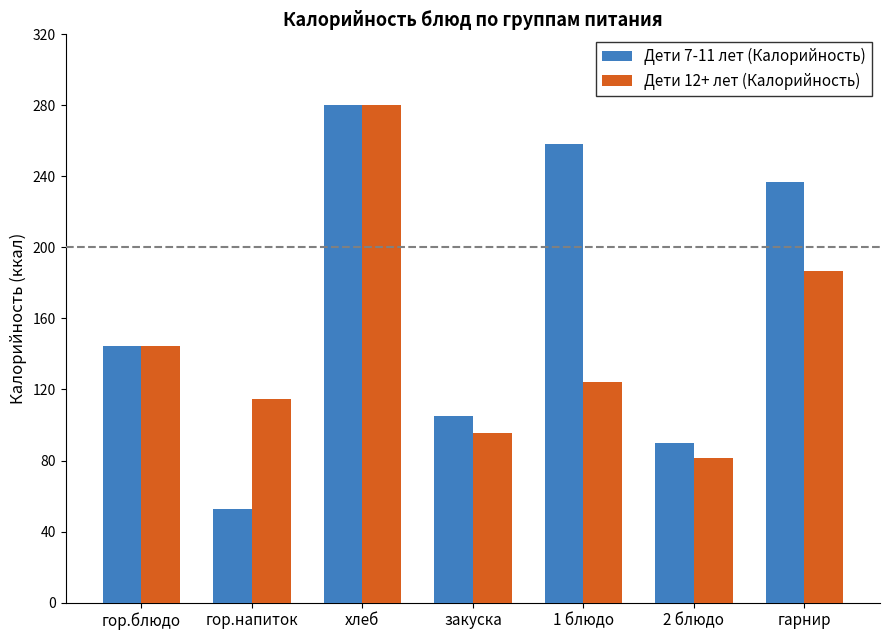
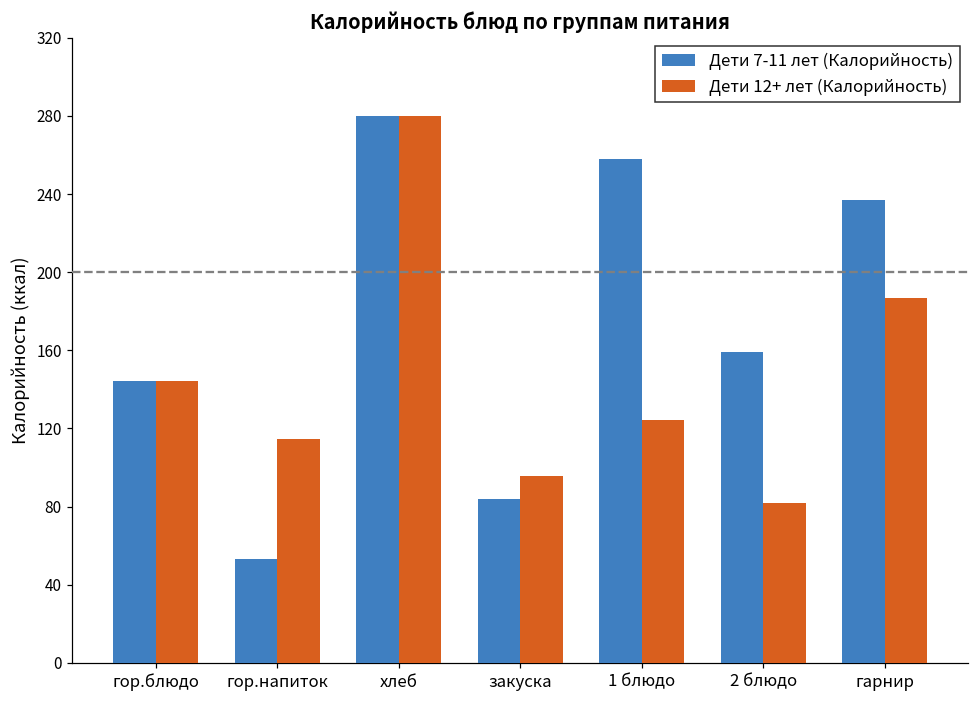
  {
    "Дети 7-11 лет (Калорийность)": {
      "гор.блюдо": 144,
      "гор.напиток": 53,
      "хлеб": 280,
-     "закуска": 105,
+     "закуска": 84,
      "1 блюдо": 258,
-     "2 блюдо": 90,
+     "2 блюдо": 159,
      "гарнир": 237
    },
    "Дети 12+ лет (Калорийность)": {
      "гор.блюдо": 144,
      "гор.напиток": 115,
      "хлеб": 280,
      "закуска": 96,
      "1 блюдо": 124,
      "2 блюдо": 82,
      "гарнир": 187
    }
  }
